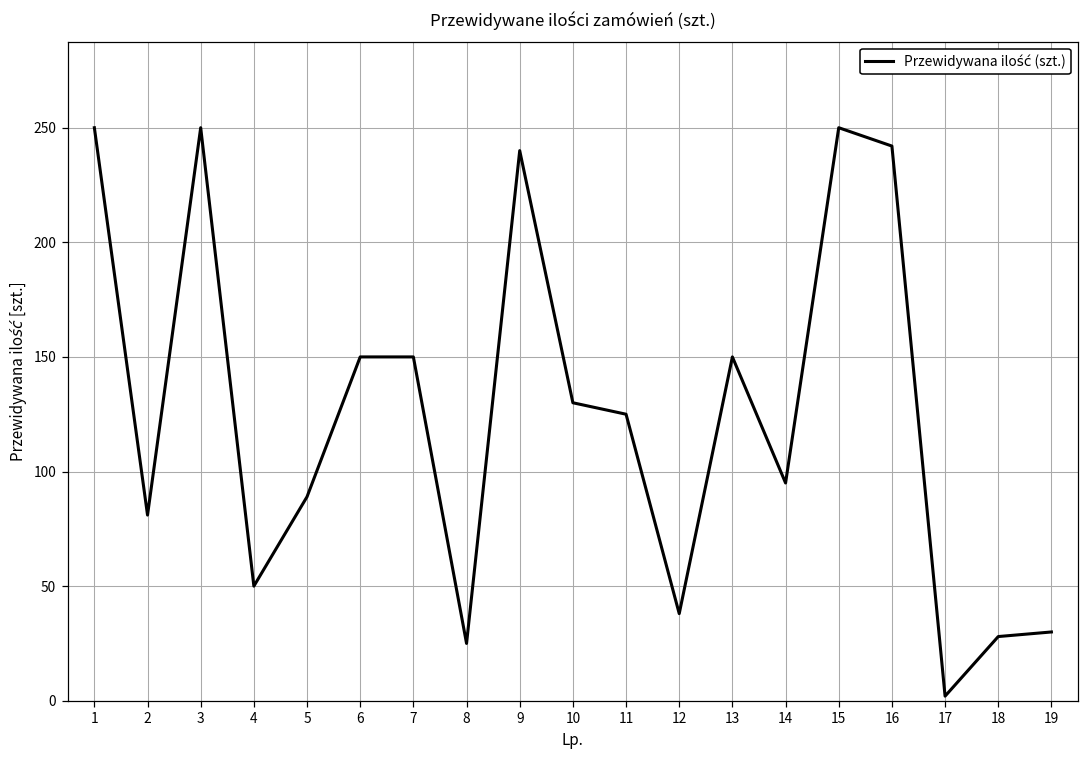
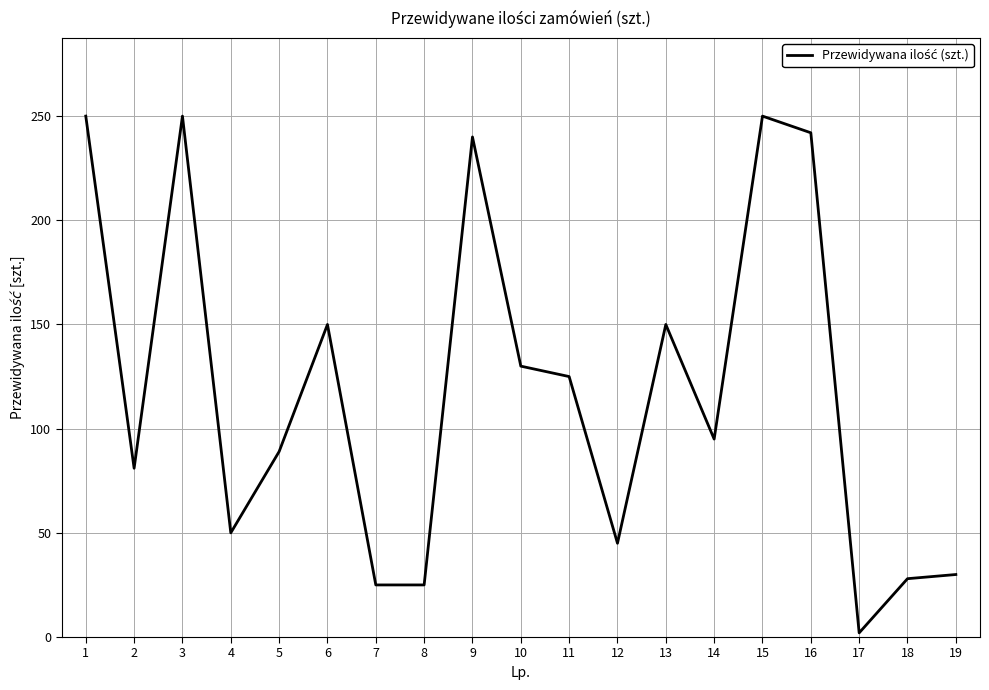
  {
    "1": 250,
    "2": 81,
    "3": 250,
    "4": 50,
    "5": 89,
    "6": 150,
-   "7": 150,
+   "7": 25,
    "8": 25,
    "9": 240,
    "10": 130,
    "11": 125,
-   "12": 38,
+   "12": 45,
    "13": 150,
    "14": 95,
    "15": 250,
    "16": 242,
    "17": 2,
    "18": 28,
    "19": 30
  }
